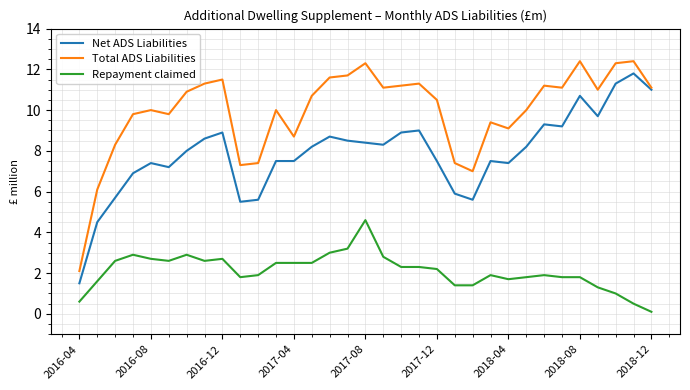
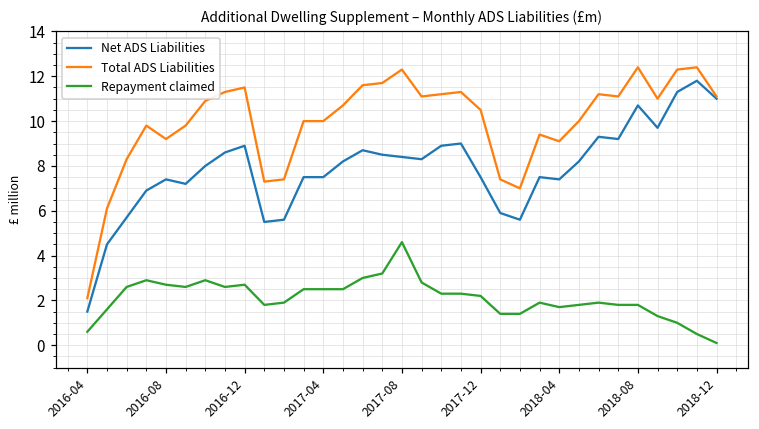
  {
    "Net ADS Liabilities": {
      "2016-04": 1.5,
      "2016-08": 7.4,
      "2016-12": 8.9,
      "2017-04": 7.5,
      "2017-08": 8.4,
      "2017-12": 7.5,
      "2018-04": 7.4,
      "2018-08": 10.7
    },
    "Total ADS Liabilities": {
      "2016-04": 2.1,
-     "2016-08": 10.0,
+     "2016-08": 9.2,
      "2016-12": 11.5,
-     "2017-04": 8.7,
+     "2017-04": 10.0,
      "2017-08": 12.3,
      "2017-12": 10.5,
      "2018-04": 9.1,
      "2018-08": 12.4
    },
    "Repayment claimed": {
      "2016-04": 0.6,
      "2016-08": 2.7,
      "2016-12": 2.7,
      "2017-04": 2.5,
      "2017-08": 4.6,
      "2017-12": 2.2,
      "2018-04": 1.7,
      "2018-08": 1.8,
      "2018-12": 0.1
    }
  }
